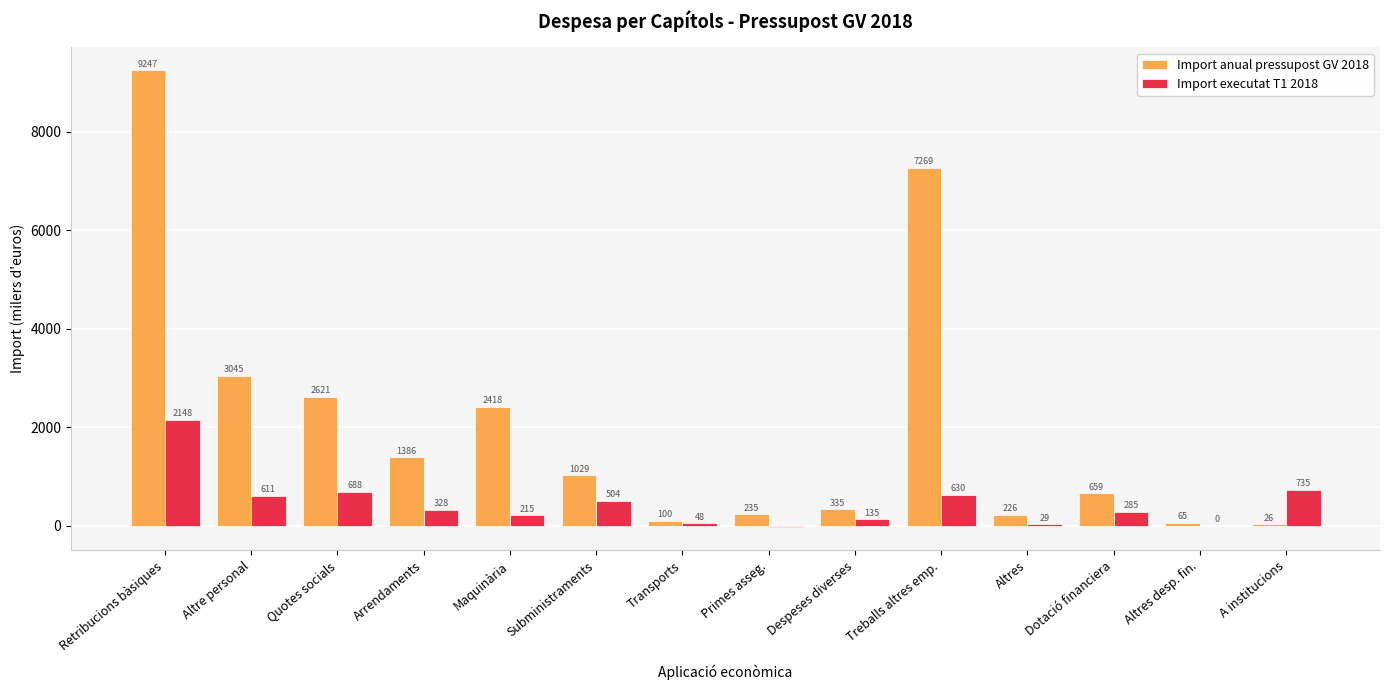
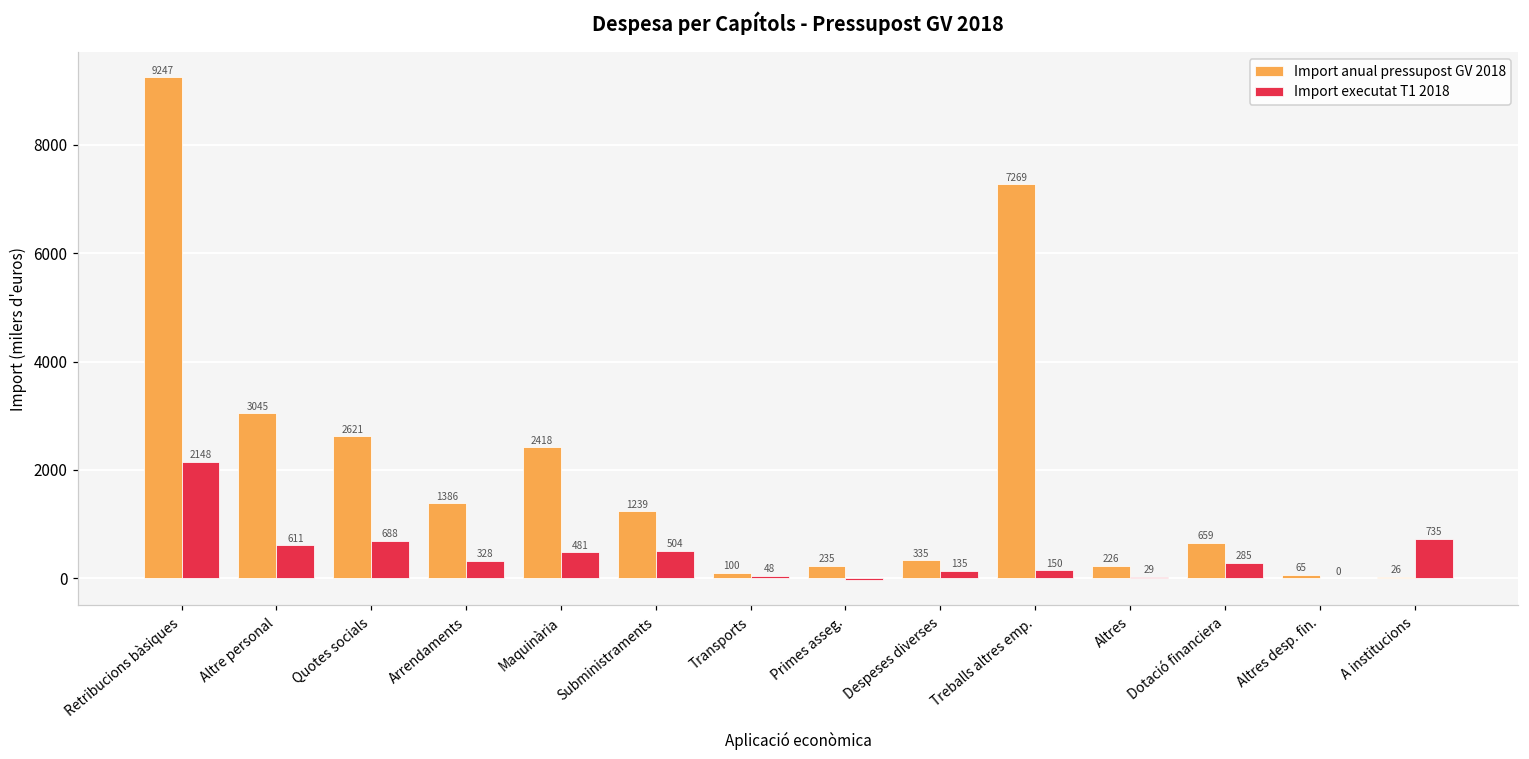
  {
    "Import anual pressupost GV 2018": {
      "Retribucions bàsiques": 9247,
      "Altre personal": 3045,
      "Quotes socials": 2621,
      "Arrendaments": 1386,
      "Maquinària": 2418,
-     "Subministraments": 1029,
+     "Subministraments": 1239,
      "Transports": 100,
      "Primes asseg.": 235,
      "Despeses diverses": 335,
      "Treballs altres emp.": 7269,
      "Altres": 226,
      "Dotació financiera": 659,
      "Altres desp. fin.": 65,
      "A institucions": 26
    },
    "Import executat T1 2018": {
      "Retribucions bàsiques": 2148,
      "Altre personal": 611,
      "Quotes socials": 688,
      "Arrendaments": 328,
-     "Maquinària": 215,
+     "Maquinària": 481,
      "Subministraments": 504,
      "Transports": 48,
      "Despeses diverses": 135,
-     "Treballs altres emp.": 630,
+     "Treballs altres emp.": 150,
      "Altres": 29,
      "Dotació financiera": 285,
      "Altres desp. fin.": 0,
      "A institucions": 735
    }
  }
